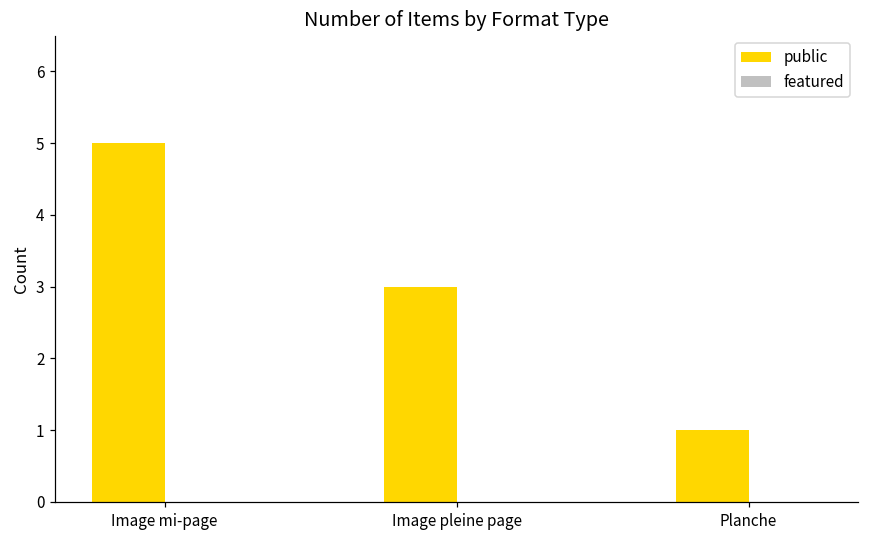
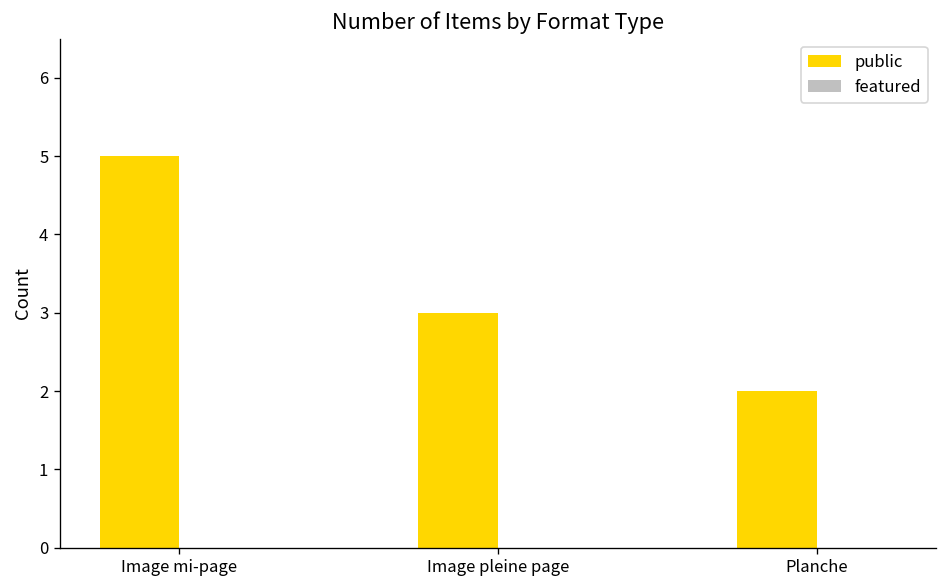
  {
    "public": {
      "Image mi-page": 5,
      "Image pleine page": 3,
-     "Planche": 1
+     "Planche": 2
    },
    "featured": {
      "Image mi-page": 0,
      "Image pleine page": 0,
      "Planche": 0
    }
  }
